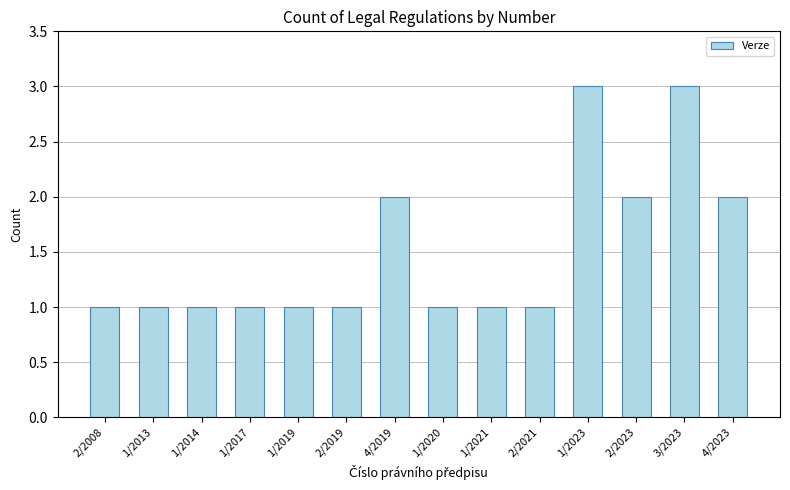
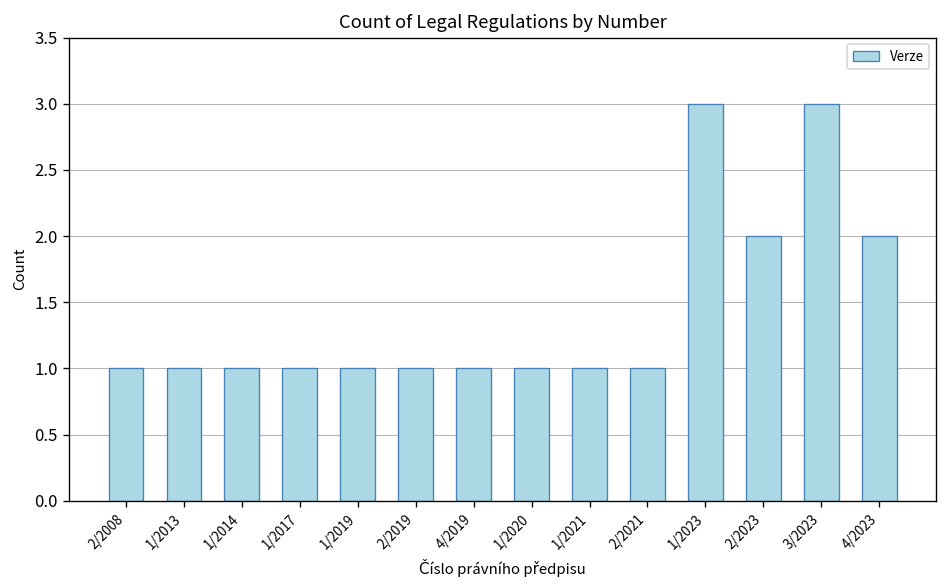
  {
    "2/2008": 1,
    "1/2013": 1,
    "1/2014": 1,
    "1/2017": 1,
    "1/2019": 1,
    "2/2019": 1,
-   "4/2019": 2,
+   "4/2019": 1,
    "1/2020": 1,
    "1/2021": 1,
    "2/2021": 1,
    "1/2023": 3,
    "2/2023": 2,
    "3/2023": 3,
    "4/2023": 2
  }
